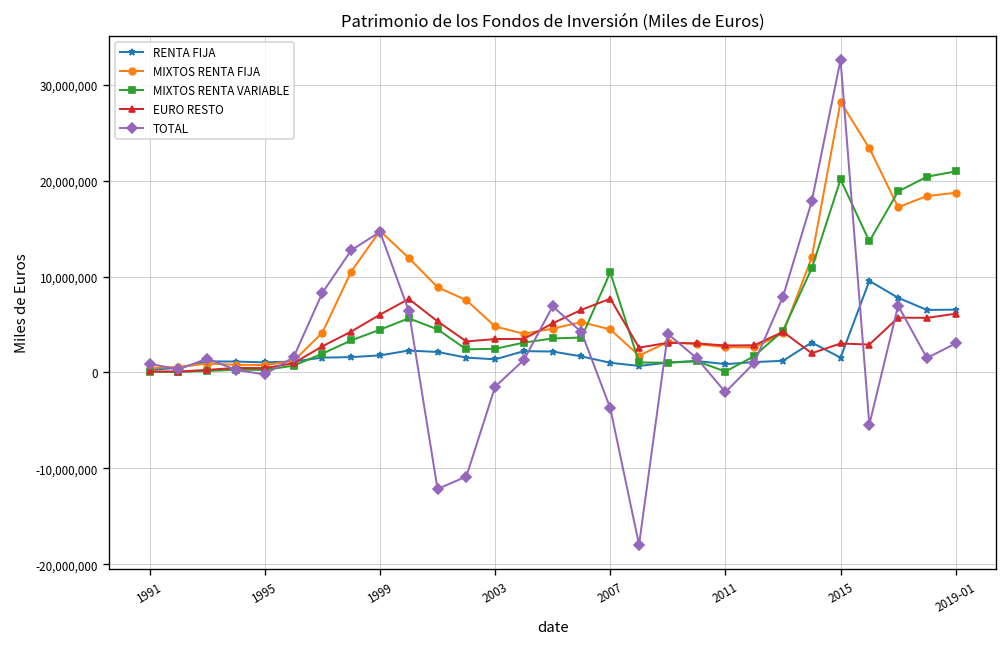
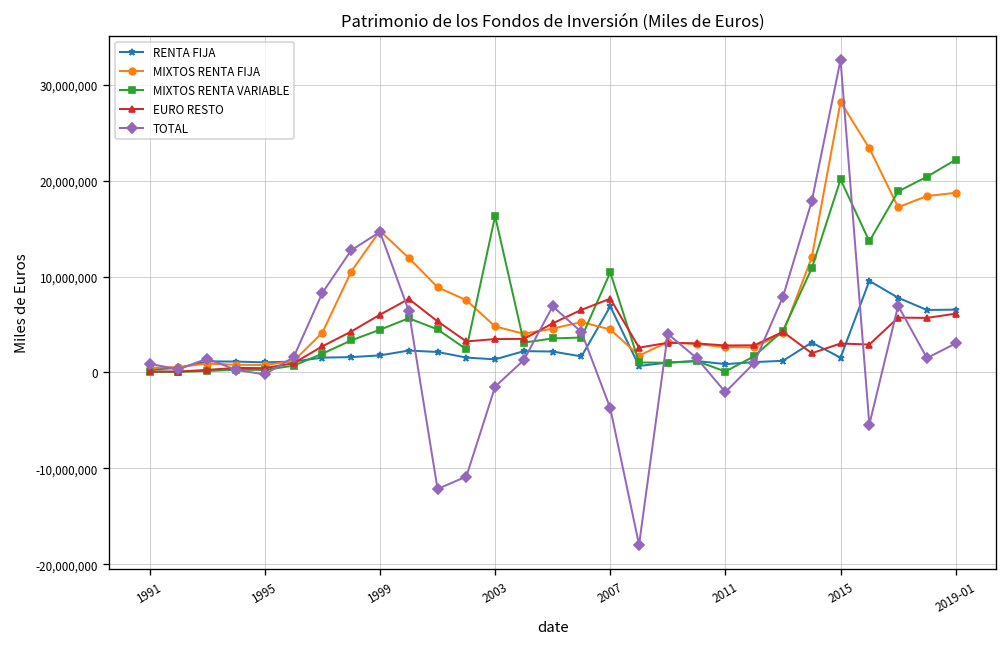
  {
    "RENTA FIJA": {
      "1999": "2,000,000",
      "2003": "1,000,000",
-     "2007": "1,000,000",
+     "2007": "7,000,000",
      "2011": "1,000,000",
      "2015": "2,000,000",
      "2019-01": "7,000,000"
    },
    "MIXTOS RENTA FIJA": {
      "2003": "5,000,000",
      "2007": "4,000,000",
      "2015": "28,000,000",
      "2019-01": "19,000,000"
    },
    "MIXTOS RENTA VARIABLE": {
      "1999": "4,000,000",
-     "2003": "2,000,000",
+     "2003": "16,000,000",
      "2007": "10,000,000",
      "2011": "0",
      "2015": "20,000,000",
-     "2019-01": "21,000,000"
+     "2019-01": "22,000,000"
    },
    "EURO RESTO": {
      "1999": "6,000,000",
      "2003": "3,000,000",
      "2007": "8,000,000",
      "2015": "3,000,000",
      "2019-01": "6,000,000"
    },
    "TOTAL": {
      "1991": "1,000,000",
      "1995": "0",
      "2003": "-1,000,000",
      "2007": "-4,000,000",
      "2011": "-2,000,000",
      "2015": "33,000,000",
      "2019-01": "3,000,000"
    }
  }
